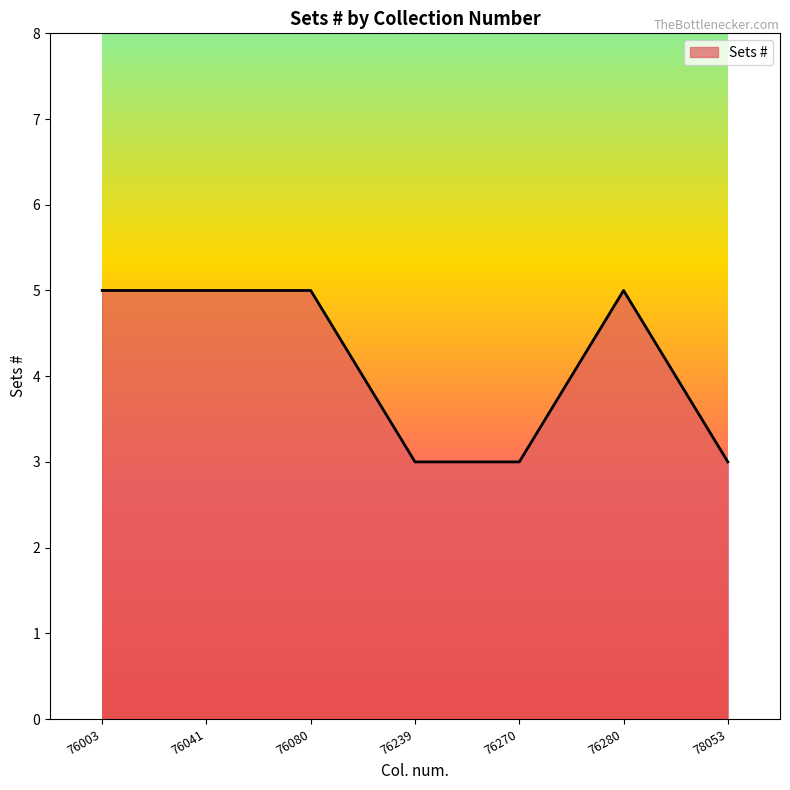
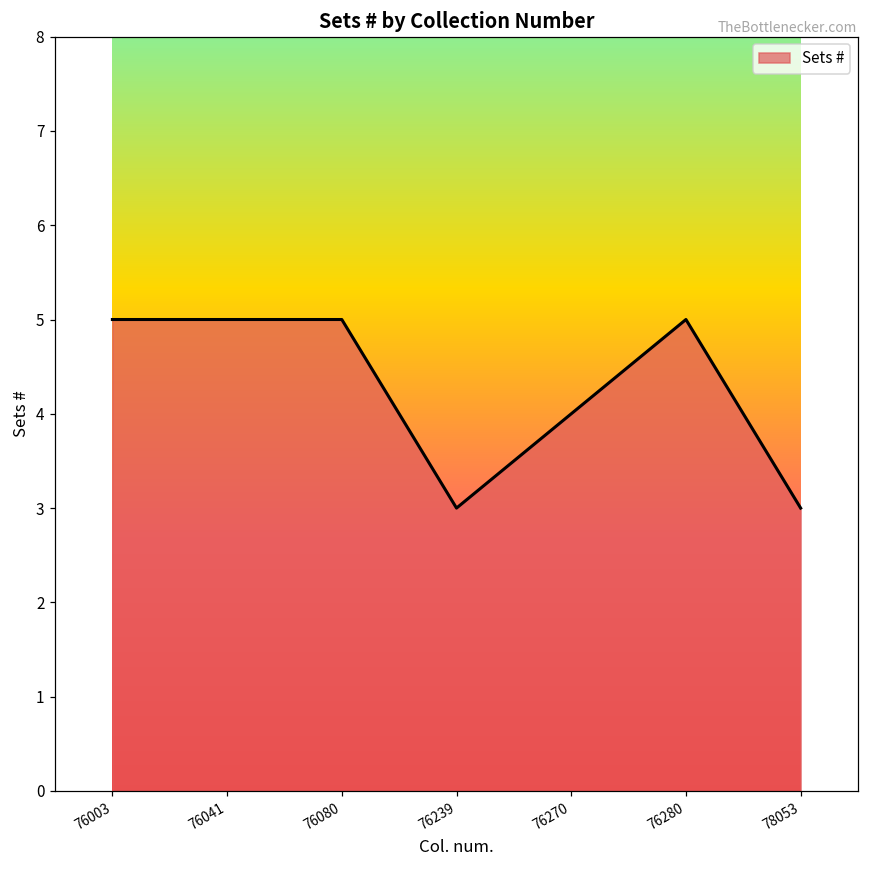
  {
    "76003": 5,
    "76041": 5,
    "76080": 5,
    "76239": 3,
-   "76270": 3,
+   "76270": 4,
    "76280": 5,
    "78053": 3
  }
